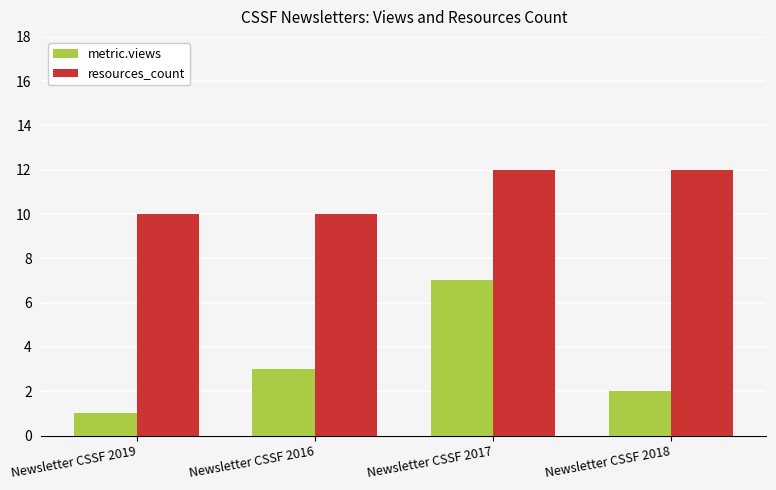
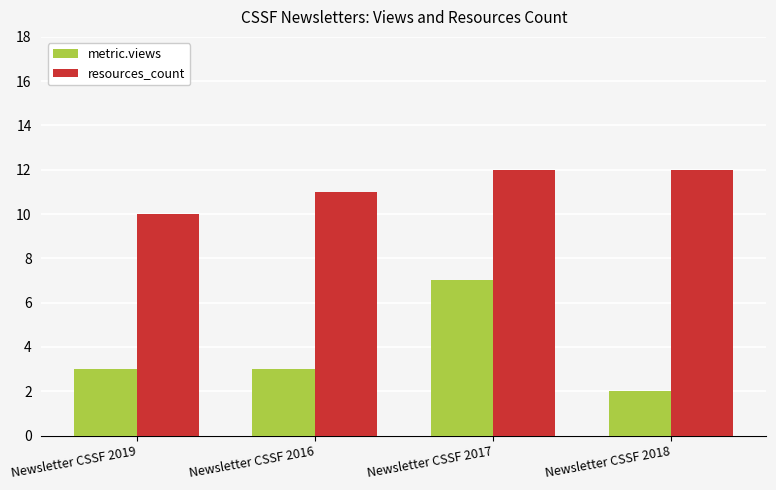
  {
    "metric.views": {
-     "Newsletter CSSF 2019": 1,
+     "Newsletter CSSF 2019": 3,
      "Newsletter CSSF 2016": 3,
      "Newsletter CSSF 2017": 7,
      "Newsletter CSSF 2018": 2
    },
    "resources_count": {
      "Newsletter CSSF 2019": 10,
-     "Newsletter CSSF 2016": 10,
+     "Newsletter CSSF 2016": 11,
      "Newsletter CSSF 2017": 12,
      "Newsletter CSSF 2018": 12
    }
  }
